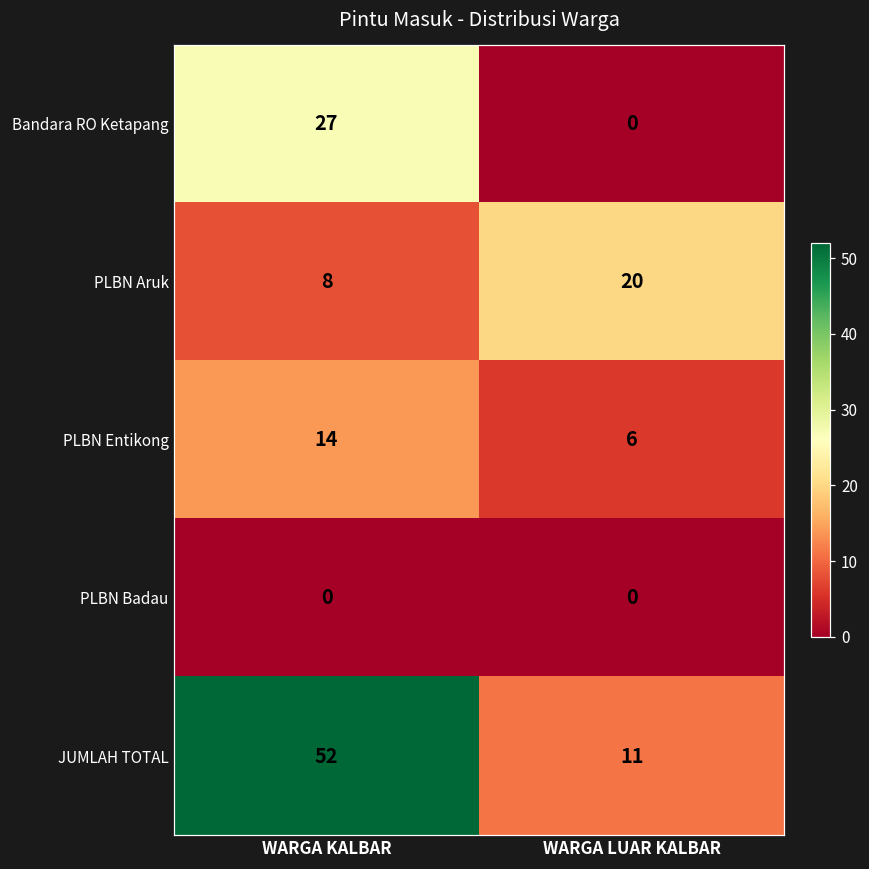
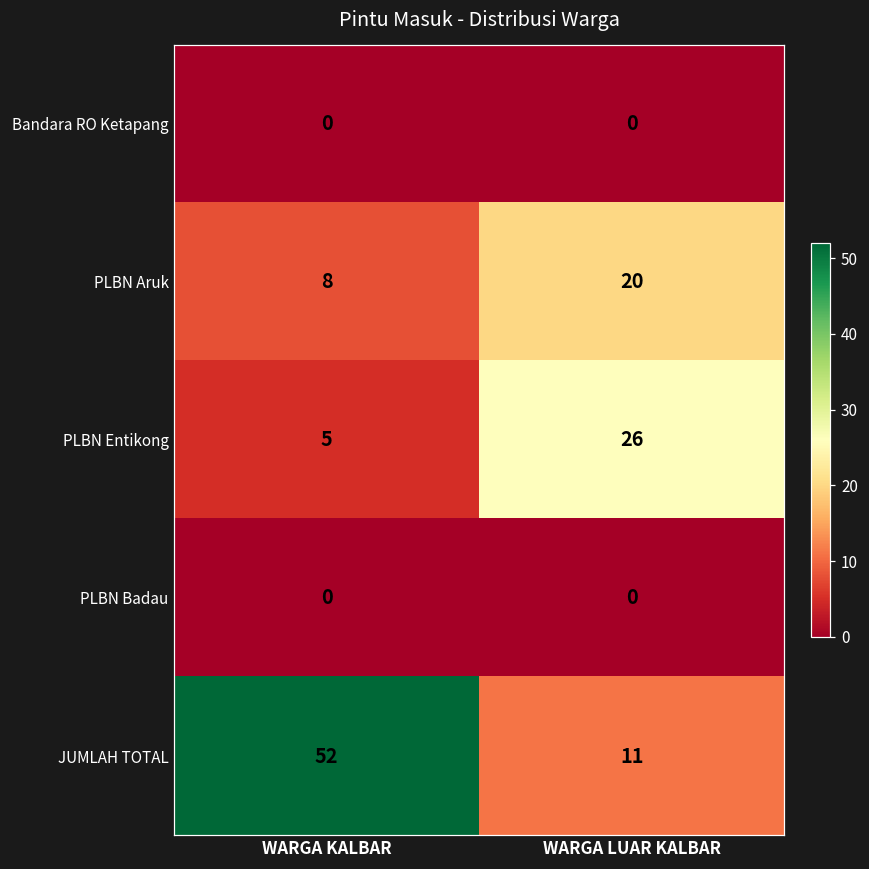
  {
    "Bandara RO Ketapang": {
-     "WARGA KALBAR": 27,
+     "WARGA KALBAR": 0,
      "WARGA LUAR KALBAR": 0
    },
    "PLBN Aruk": {
      "WARGA KALBAR": 8,
      "WARGA LUAR KALBAR": 20
    },
    "PLBN Entikong": {
-     "WARGA KALBAR": 14,
-     "WARGA LUAR KALBAR": 6
+     "WARGA KALBAR": 5,
+     "WARGA LUAR KALBAR": 26
    },
    "PLBN Badau": {
      "WARGA KALBAR": 0,
      "WARGA LUAR KALBAR": 0
    },
    "JUMLAH TOTAL": {
      "WARGA KALBAR": 52,
      "WARGA LUAR KALBAR": 11
    }
  }
